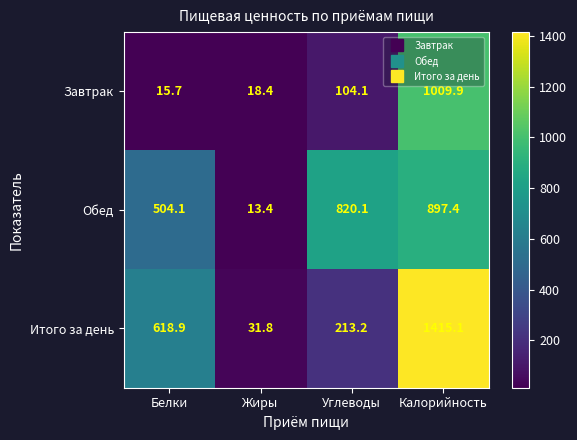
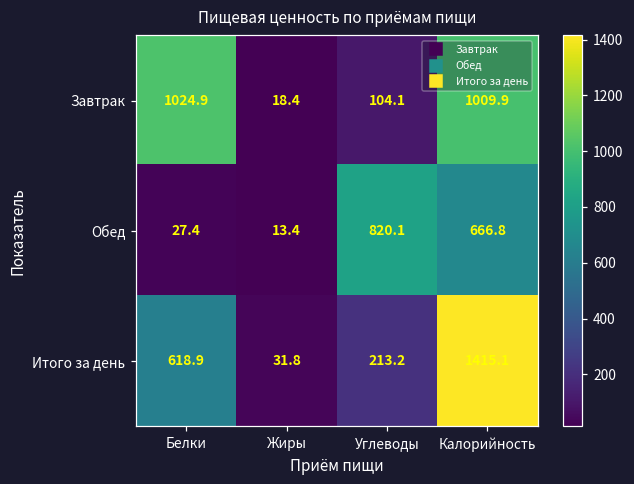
  {
    "Завтрак": {
-     "Белки": 15.7,
+     "Белки": 1024.9,
      "Жиры": 18.4,
      "Углеводы": 104.1
    },
    "Обед": {
-     "Белки": 504.1,
+     "Белки": 27.4,
      "Жиры": 13.4,
      "Углеводы": 820.1,
-     "Калорийность": 897.4
+     "Калорийность": 666.8
    },
    "Итого за день": {
      "Белки": 618.9,
      "Жиры": 31.8,
      "Углеводы": 213.2
    }
  }
